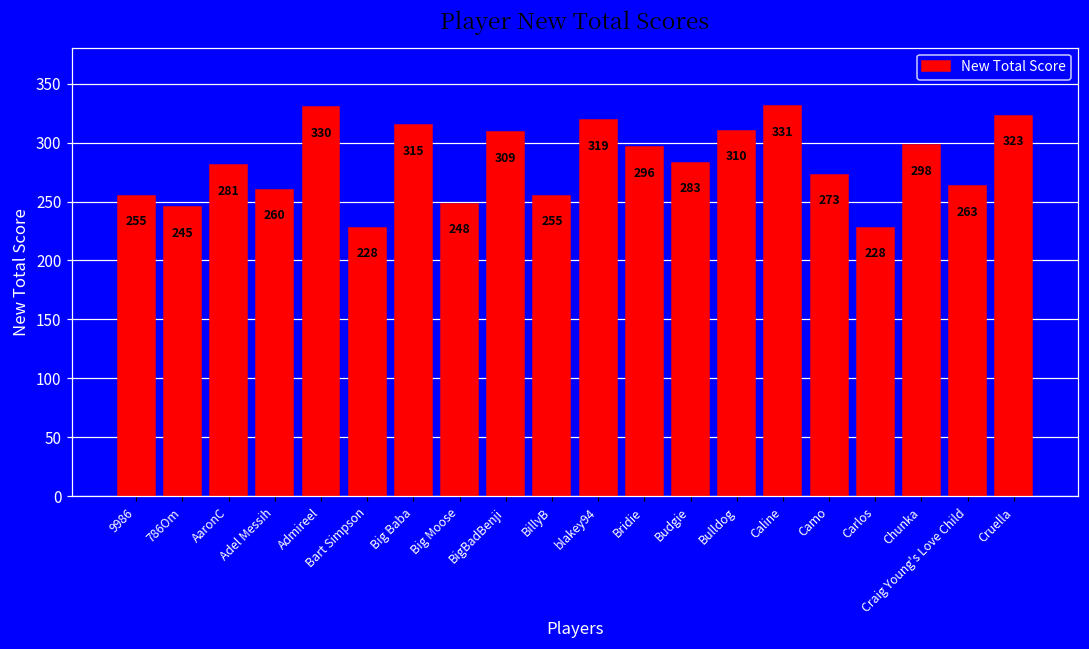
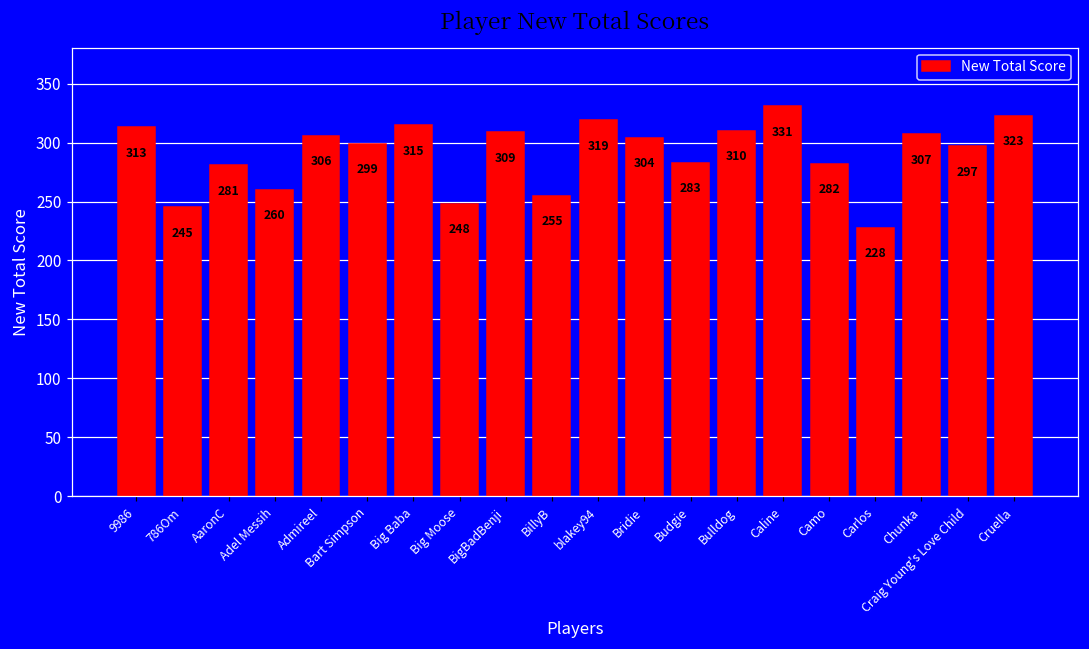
  {
-   "9986": 255,
+   "9986": 313,
    "786Om": 245,
    "AaronC": 281,
    "Adel Messih": 260,
-   "Admireel": 330,
-   "Bart Simpson": 228,
+   "Admireel": 306,
+   "Bart Simpson": 299,
    "Big Baba": 315,
    "Big Moose": 248,
    "BigBadBenji": 309,
    "BillyB": 255,
    "blakey94": 319,
-   "Bridie": 296,
+   "Bridie": 304,
    "Budgie": 283,
    "Bulldog": 310,
    "Caline": 331,
-   "Camo": 273,
+   "Camo": 282,
    "Carlos": 228,
-   "Chunka": 298,
-   "Craig Young's Love Child": 263,
+   "Chunka": 307,
+   "Craig Young's Love Child": 297,
    "Cruella": 323
  }
